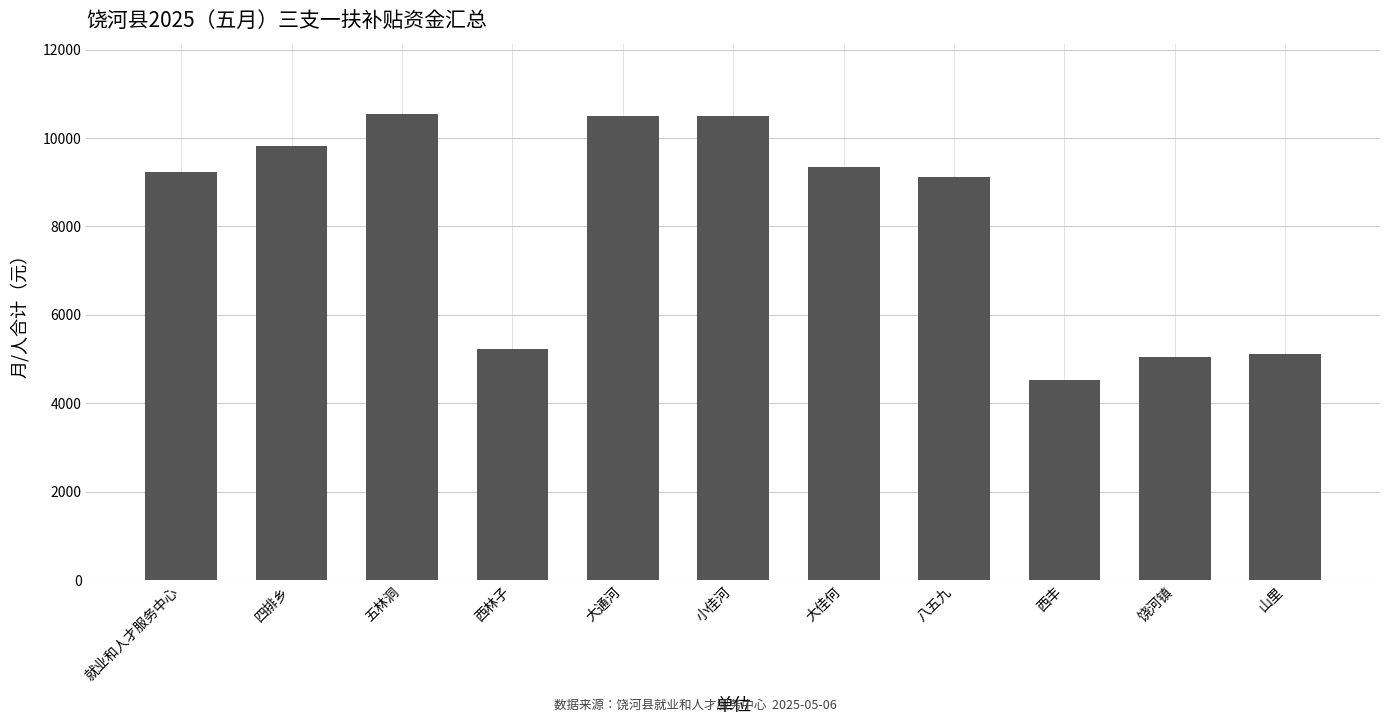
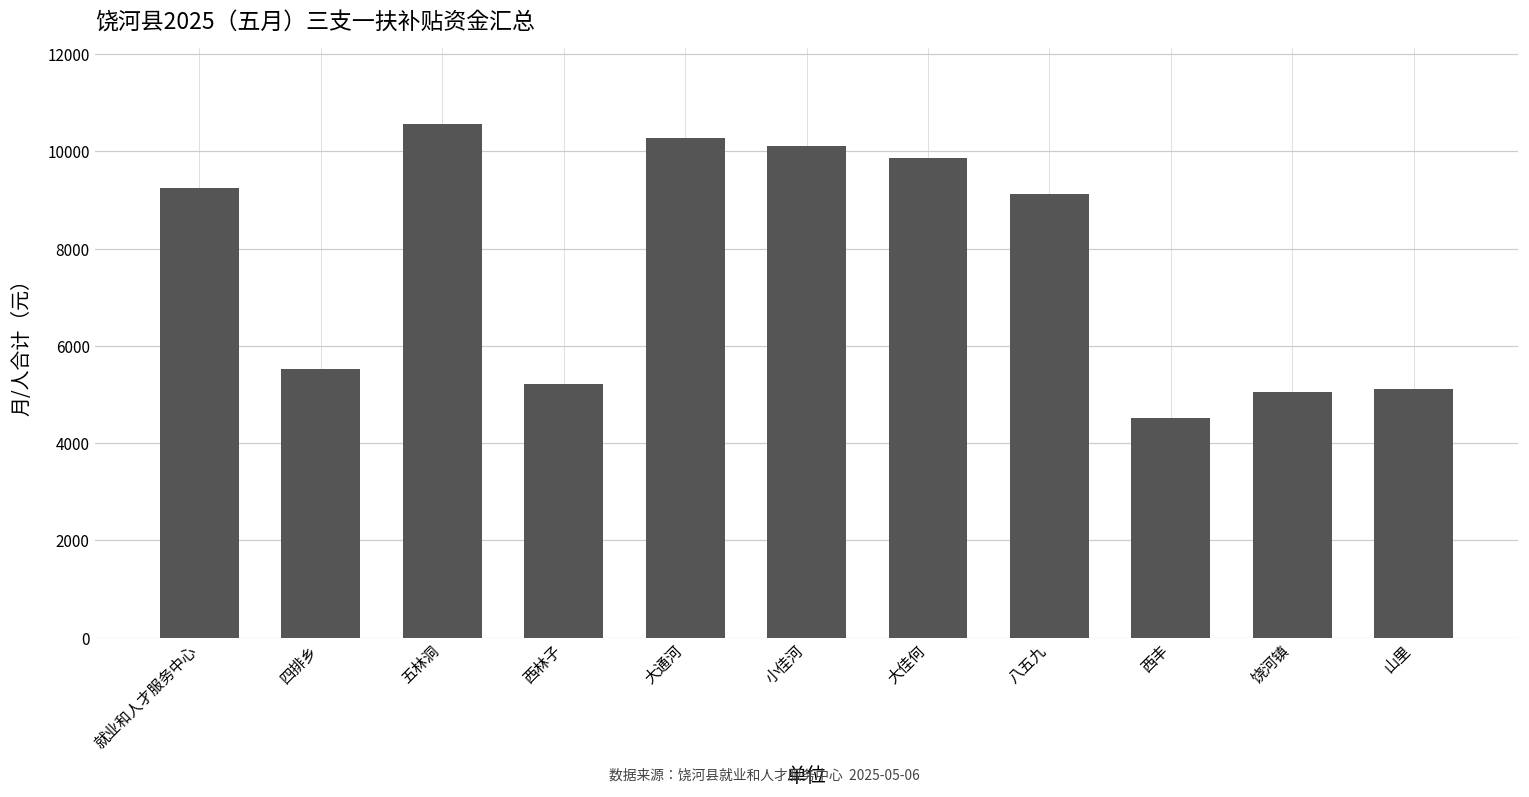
  {
    "就业和人才服务中心": 9200,
-   "四排乡": 9800,
+   "四排乡": 5500,
    "五林洞": 10600,
    "西林子": 5200,
-   "大通河": 10500,
-   "小佳河": 10500,
-   "大佳何": 9400,
+   "大通河": 10300,
+   "小佳河": 10100,
+   "大佳何": 9900,
    "八五九": 9100,
    "西丰": 4500,
    "饶河镇": 5000,
    "山里": 5100
  }
